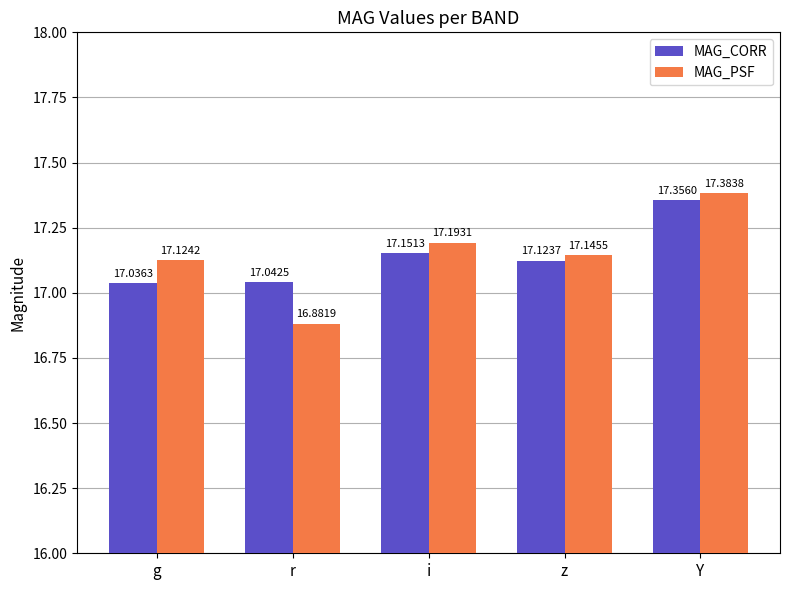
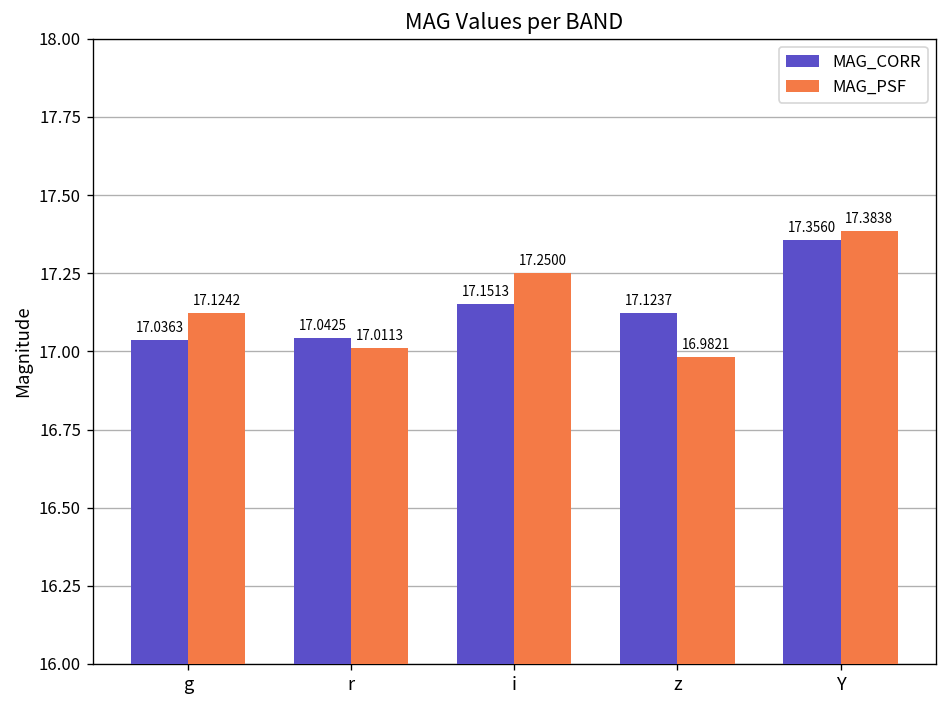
  {
    "MAG_CORR": {
      "g": 17.0363,
      "r": 17.0425,
      "i": 17.1513,
      "z": 17.1237,
      "Y": 17.3560
    },
    "MAG_PSF": {
      "g": 17.1242,
-     "r": 16.8819,
-     "i": 17.1931,
-     "z": 17.1455,
+     "r": 17.0113,
+     "i": 17.2500,
+     "z": 16.9821,
      "Y": 17.3838
    }
  }
